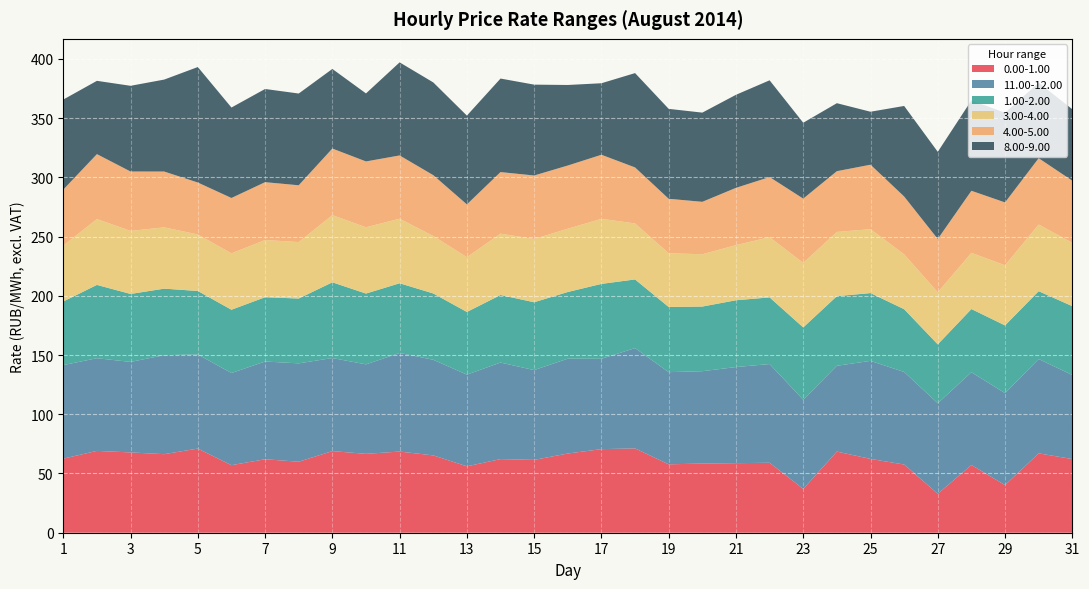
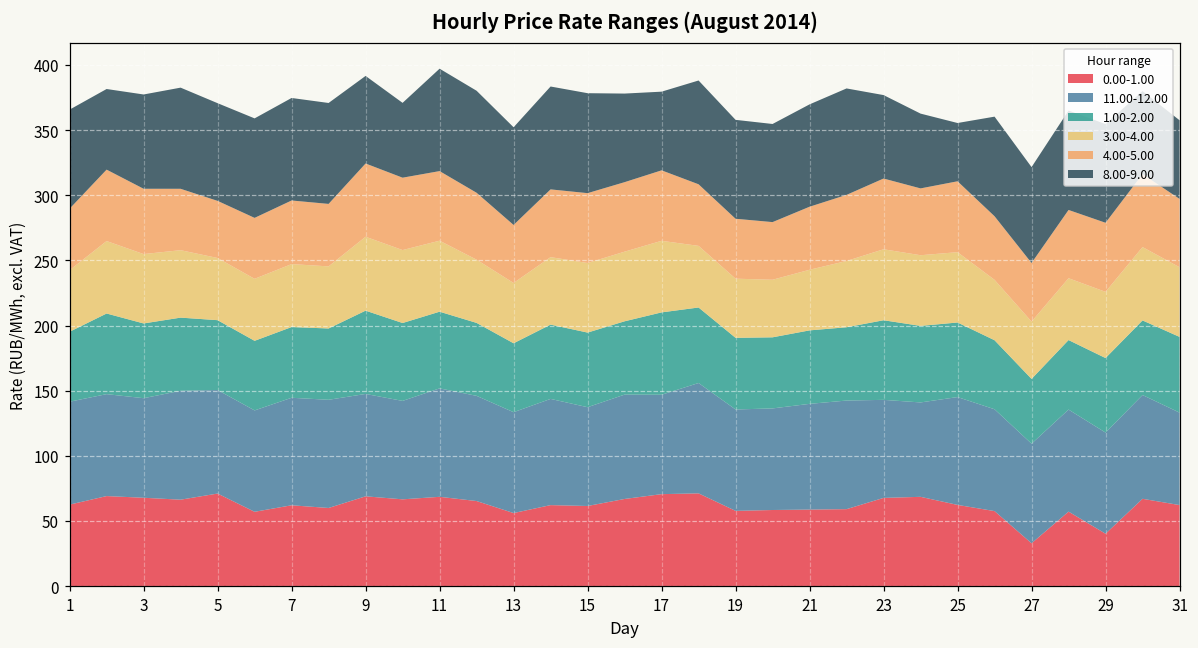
  {
    "0.00-1.00": {
      "1": 63,
      "3": 68,
      "5": 71,
      "7": 62,
      "9": 69,
      "11": 69,
      "13": 56,
      "15": 61,
      "17": 71,
      "19": 58,
      "21": 59,
-     "23": 37,
+     "23": 68,
      "25": 62,
      "27": 33,
      "29": 40,
      "31": 62
    },
    "8.00-9.00": {
      "1": 76,
      "3": 72,
-     "5": 98,
+     "5": 75,
      "7": 79,
      "9": 67,
      "11": 79,
      "13": 75,
      "15": 77,
      "17": 60,
      "19": 76,
      "21": 79,
      "23": 64,
      "25": 45,
      "27": 74,
      "31": 60
    }
  }
